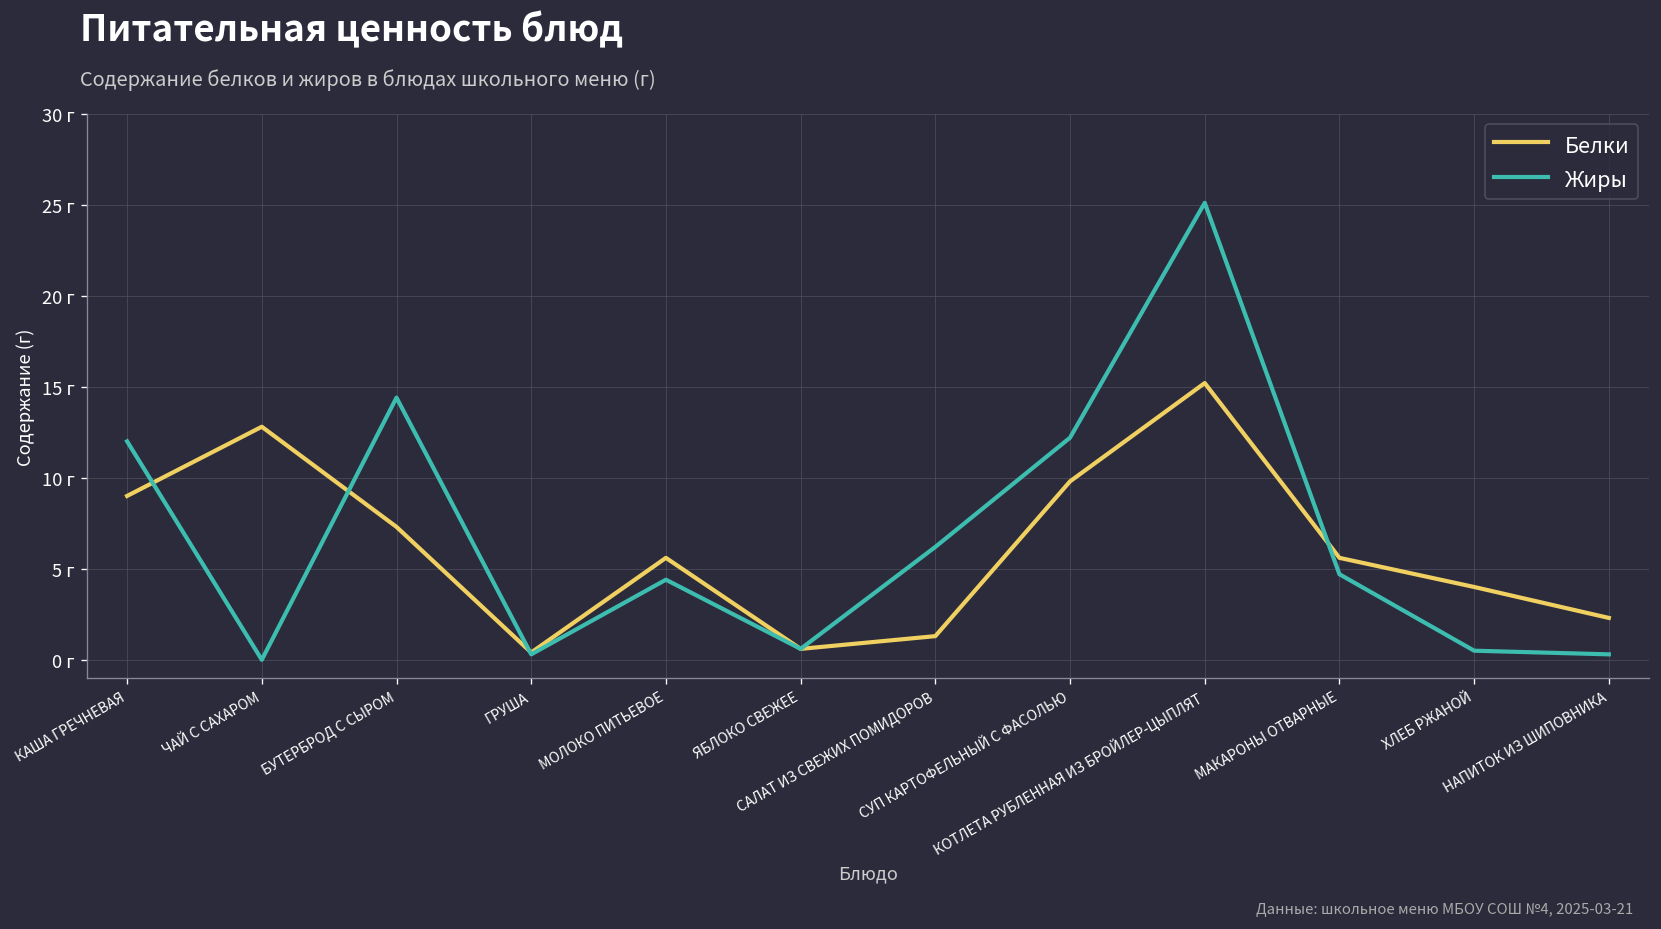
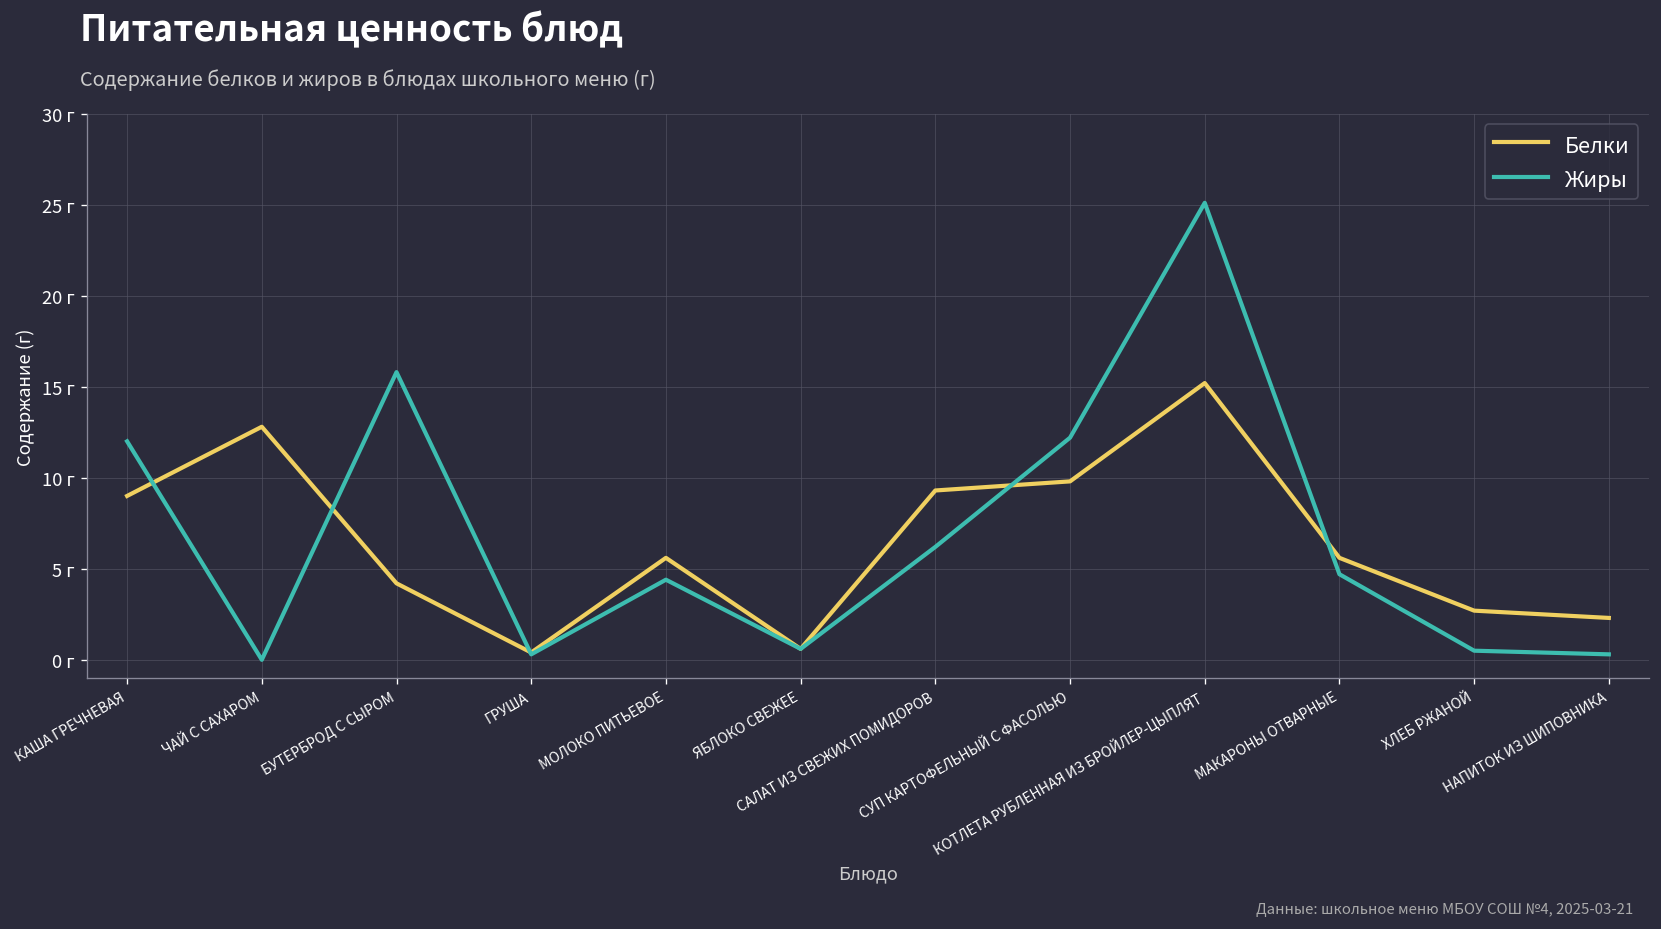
  {
    "Белки": {
      "КАША ГРЕЧНЕВАЯ": "9.0 г",
      "ЧАЙ С САХАРОМ": "12.8 г",
-     "БУТЕРБРОД С СЫРОМ": "7.3 г",
+     "БУТЕРБРОД С СЫРОМ": "4.2 г",
      "МОЛОКО ПИТЬЕВОЕ": "5.6 г",
-     "САЛАТ ИЗ СВЕЖИХ ПОМИДОРОВ": "1.3 г",
+     "САЛАТ ИЗ СВЕЖИХ ПОМИДОРОВ": "9.3 г",
      "СУП КАРТОФЕЛЬНЫЙ С ФАСОЛЬЮ": "9.8 г",
      "КОТЛЕТА РУБЛЕННАЯ ИЗ БРОЙЛЕР-ЦЫПЛЯТ": "15.2 г",
      "МАКАРОНЫ ОТВАРНЫЕ": "5.6 г",
-     "ХЛЕБ РЖАНОЙ": "4.0 г",
+     "ХЛЕБ РЖАНОЙ": "2.7 г",
      "НАПИТОК ИЗ ШИПОВНИКА": "2.3 г"
    },
    "Жиры": {
      "КАША ГРЕЧНЕВАЯ": "12.0 г",
      "ЧАЙ С САХАРОМ": "0.0 г",
-     "БУТЕРБРОД С СЫРОМ": "14.4 г",
+     "БУТЕРБРОД С СЫРОМ": "15.8 г",
      "МОЛОКО ПИТЬЕВОЕ": "4.4 г",
      "САЛАТ ИЗ СВЕЖИХ ПОМИДОРОВ": "6.2 г",
      "СУП КАРТОФЕЛЬНЫЙ С ФАСОЛЬЮ": "12.2 г",
      "КОТЛЕТА РУБЛЕННАЯ ИЗ БРОЙЛЕР-ЦЫПЛЯТ": "25.1 г",
      "МАКАРОНЫ ОТВАРНЫЕ": "4.7 г",
      "ХЛЕБ РЖАНОЙ": "0.5 г",
      "НАПИТОК ИЗ ШИПОВНИКА": "0.3 г"
    }
  }
